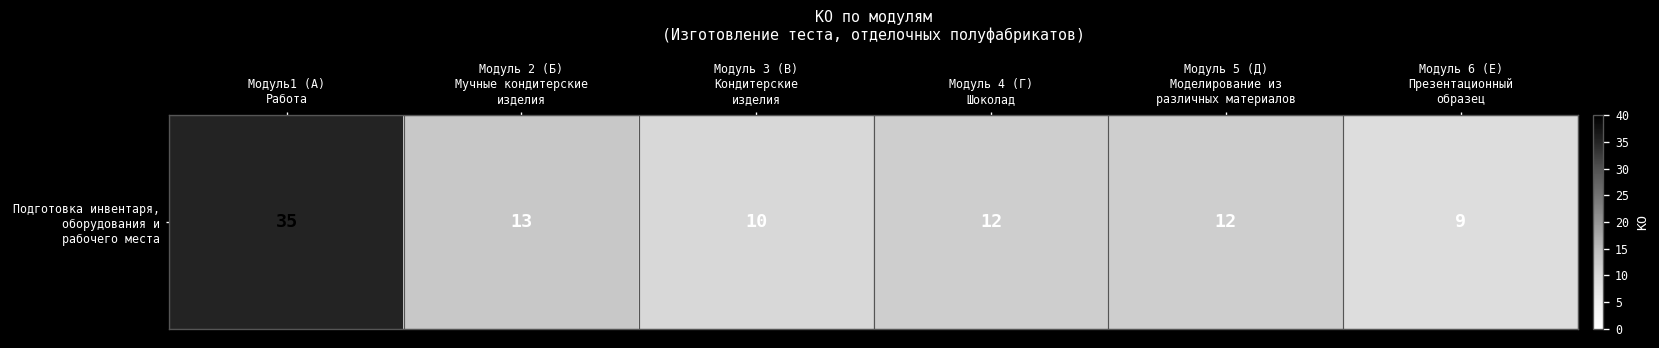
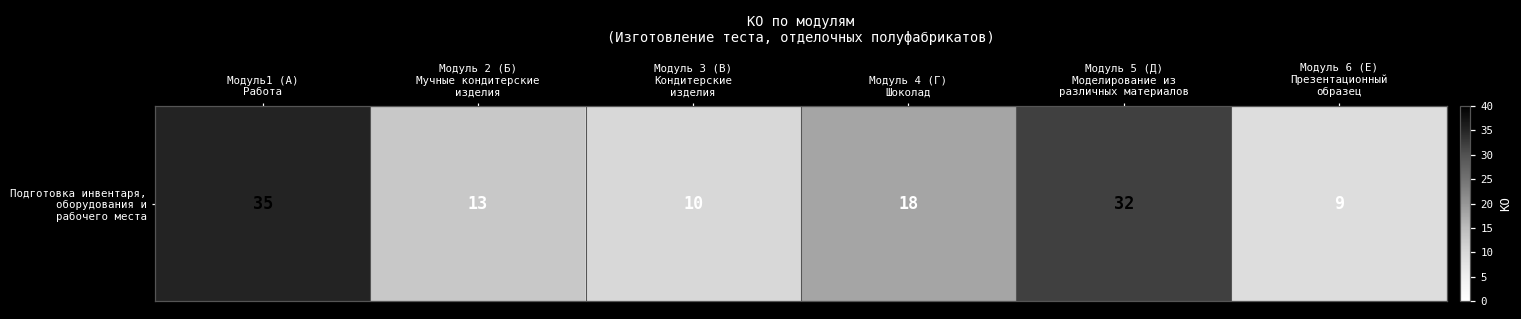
  {
    "Подготовка инвентаря, оборудования и рабочего места": {
      "Модуль 2 (Б) Мучные кондитерские изделия": 13,
-     "Модуль 4 (Г) Шоколад": 12,
-     "Модуль 5 (Д) Моделирование из различных материалов": 12
+     "Модуль 4 (Г) Шоколад": 18,
+     "Модуль 5 (Д) Моделирование из различных материалов": 32
    }
  }
